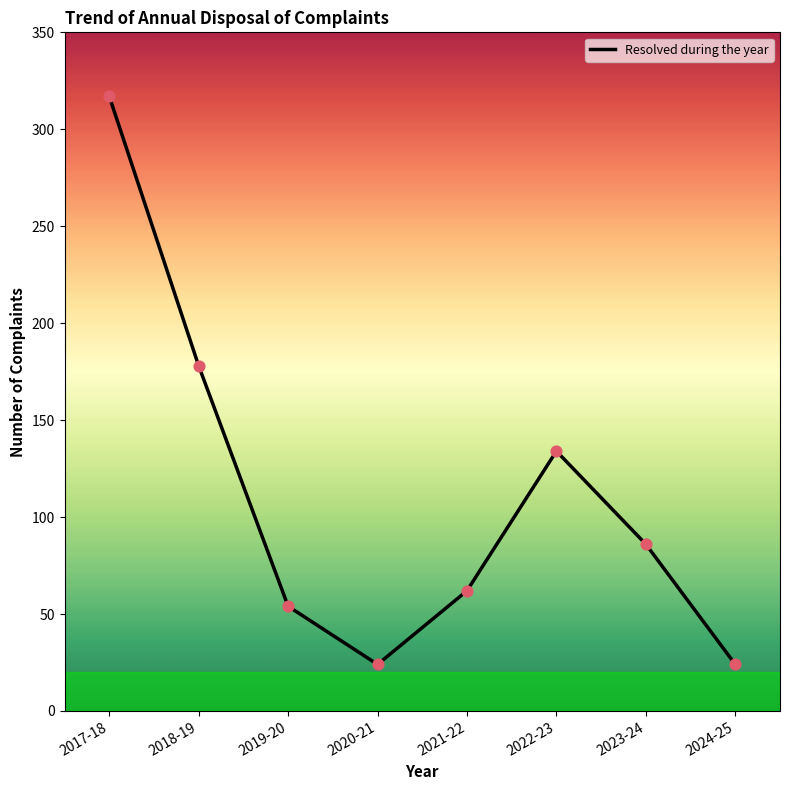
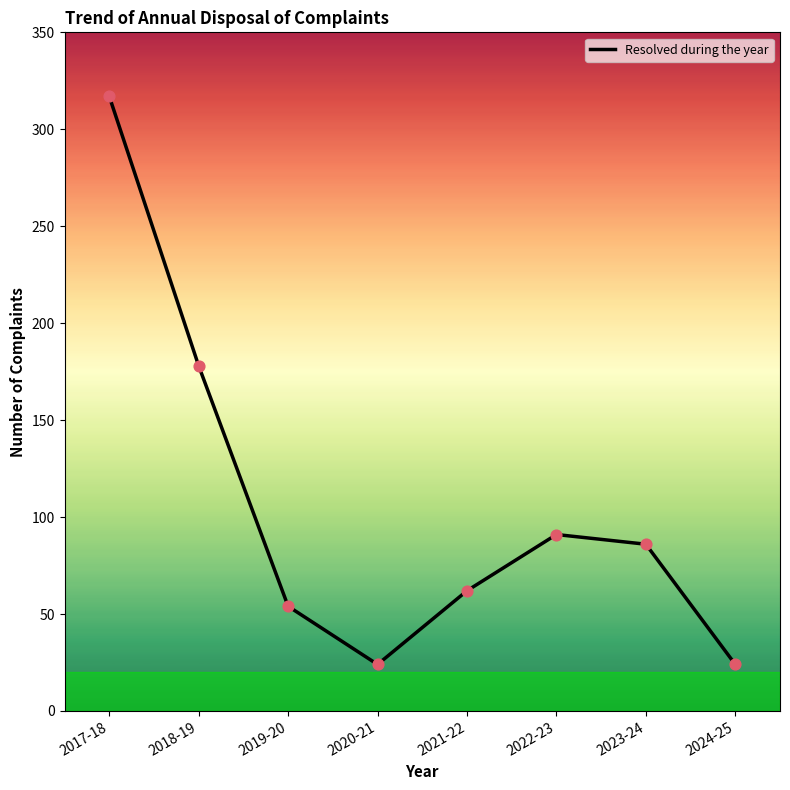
  {
    "2017-18": 317,
    "2018-19": 178,
    "2019-20": 54,
    "2020-21": 24,
    "2021-22": 62,
-   "2022-23": 134,
+   "2022-23": 91,
    "2023-24": 86,
    "2024-25": 24
  }
